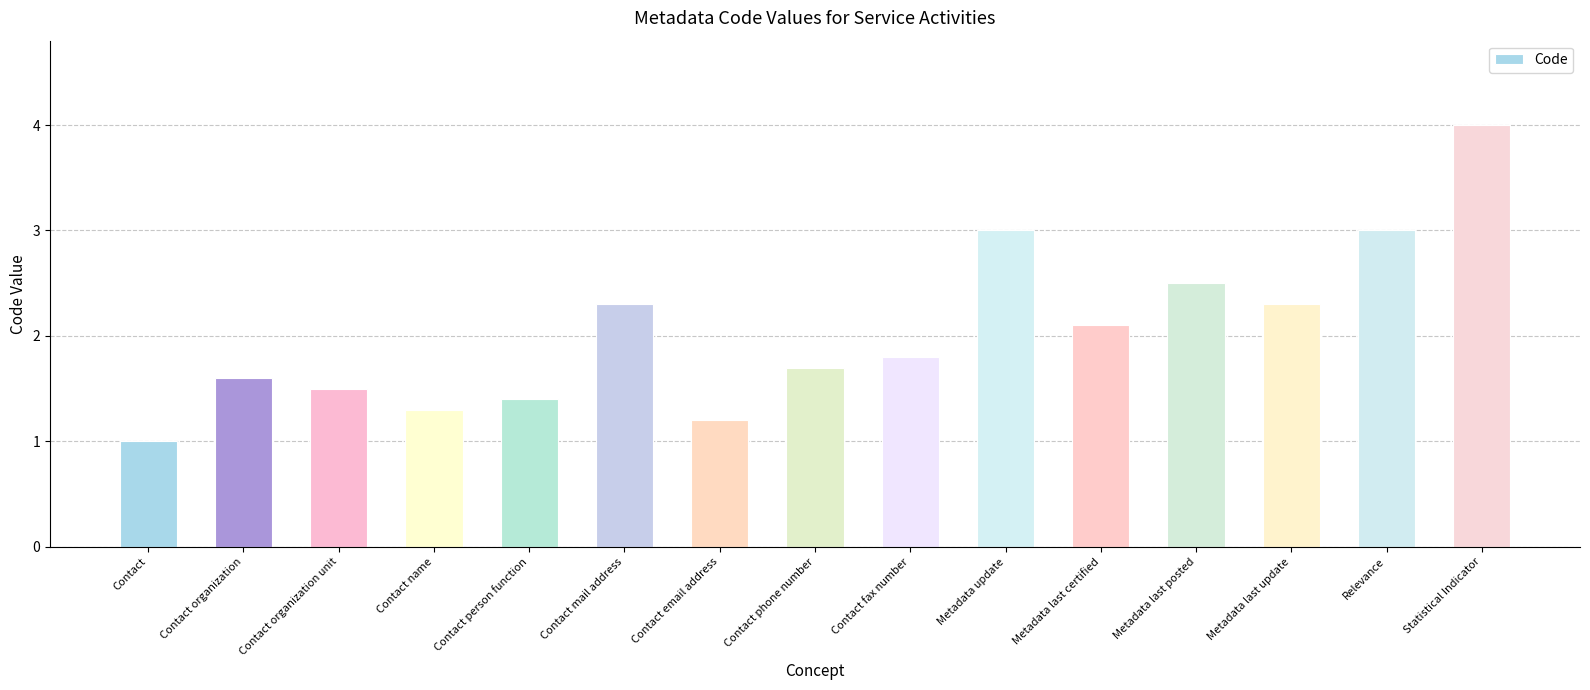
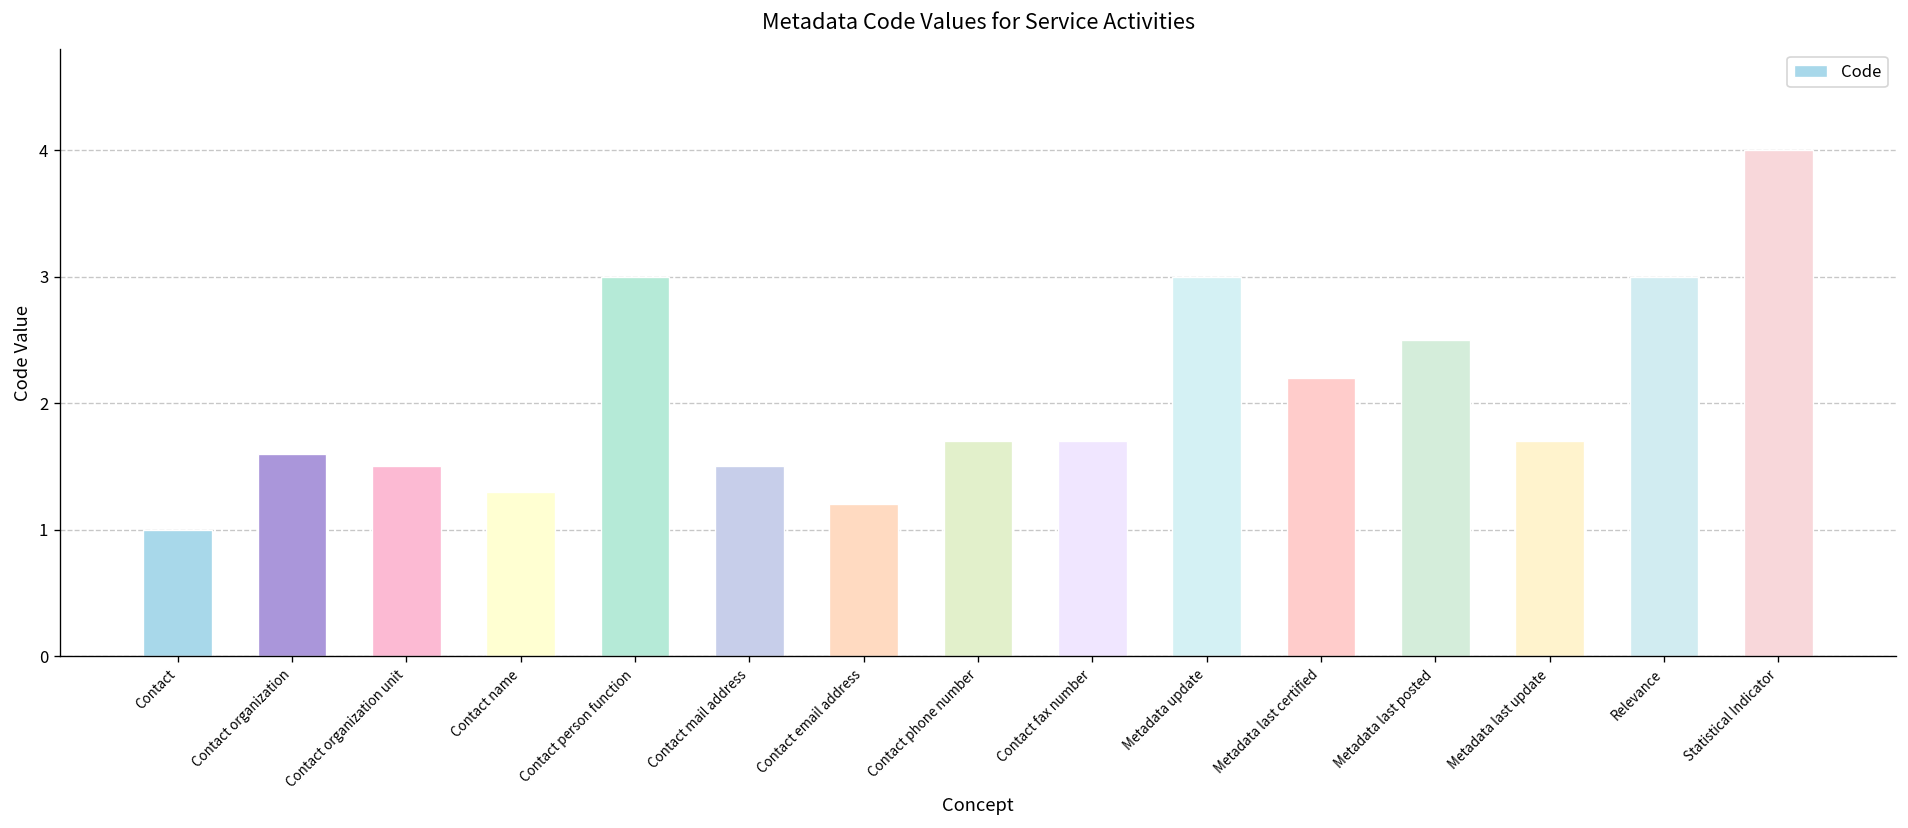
  {
    "Contact": 1.0,
    "Contact organization": 1.6,
    "Contact organization unit": 1.5,
    "Contact name": 1.3,
-   "Contact person function": 1.4,
-   "Contact mail address": 2.3,
+   "Contact person function": 3.0,
+   "Contact mail address": 1.5,
    "Contact email address": 1.2,
    "Contact phone number": 1.7,
-   "Contact fax number": 1.8,
+   "Contact fax number": 1.7,
    "Metadata update": 3.0,
-   "Metadata last certified": 2.1,
+   "Metadata last certified": 2.2,
    "Metadata last posted": 2.5,
-   "Metadata last update": 2.3,
+   "Metadata last update": 1.7,
    "Relevance": 3.0,
    "Statistical Indicator": 4.0
  }
